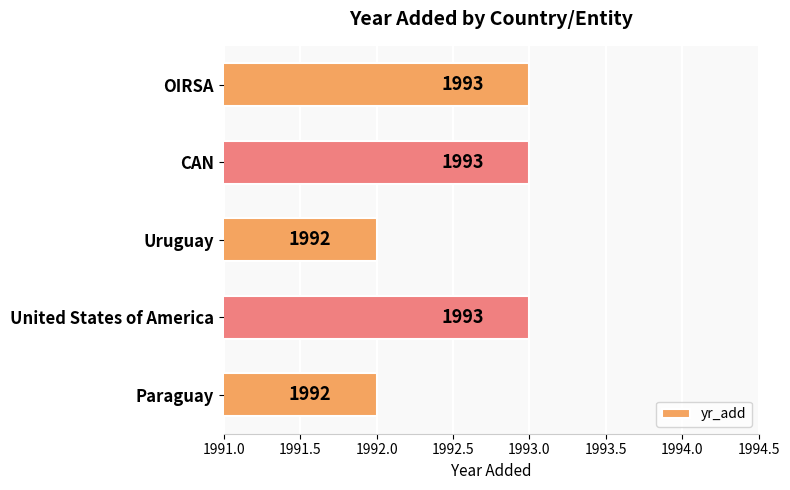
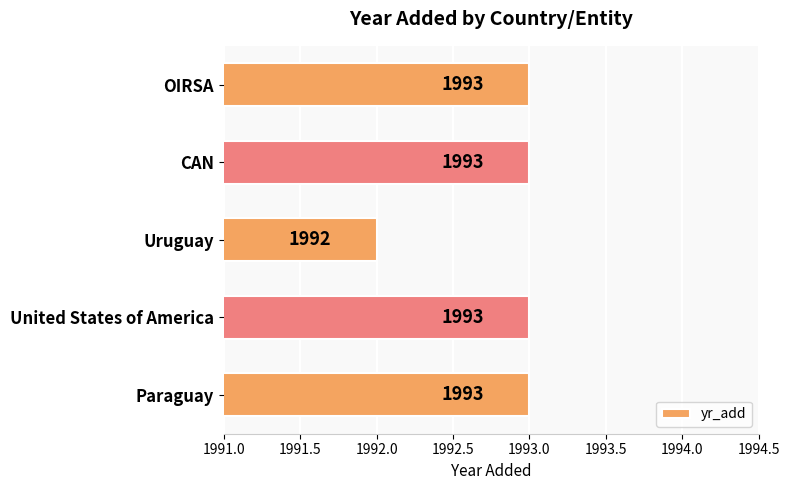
  {
    "OIRSA": 1993,
    "CAN": 1993,
    "Uruguay": 1992,
    "United States of America": 1993,
-   "Paraguay": 1992
+   "Paraguay": 1993
  }
